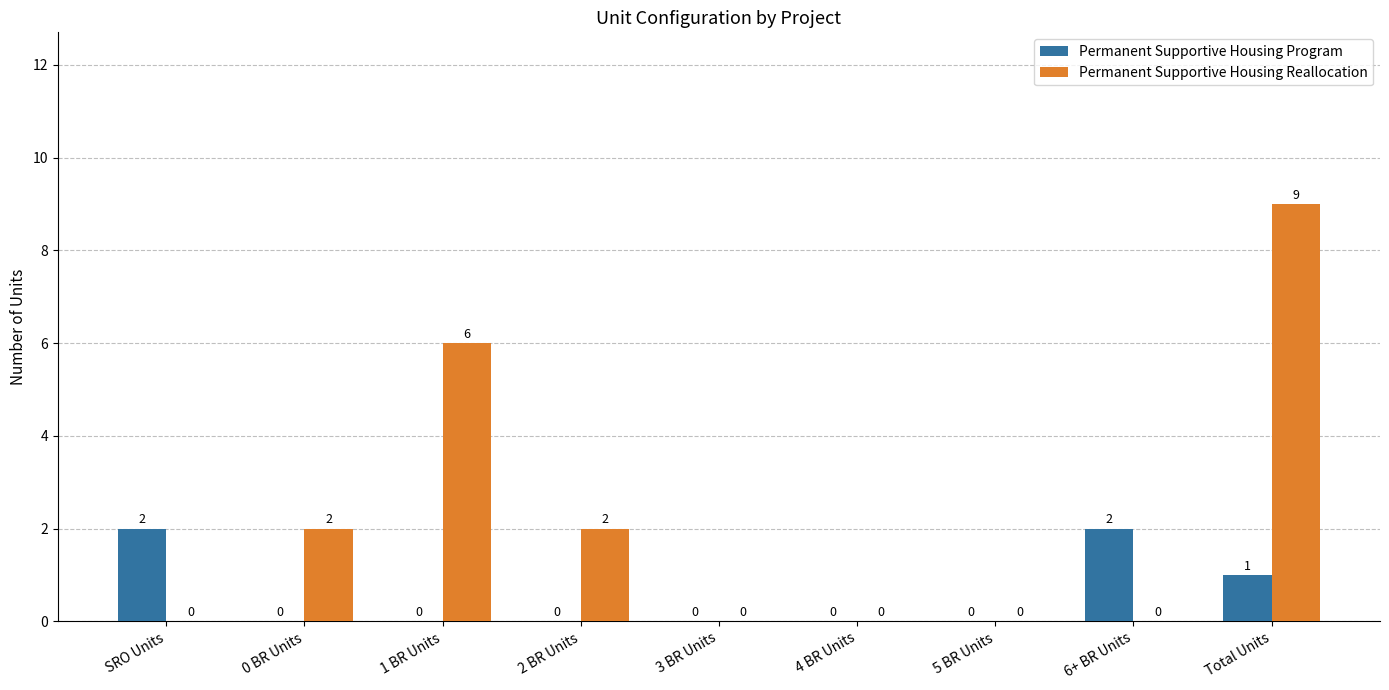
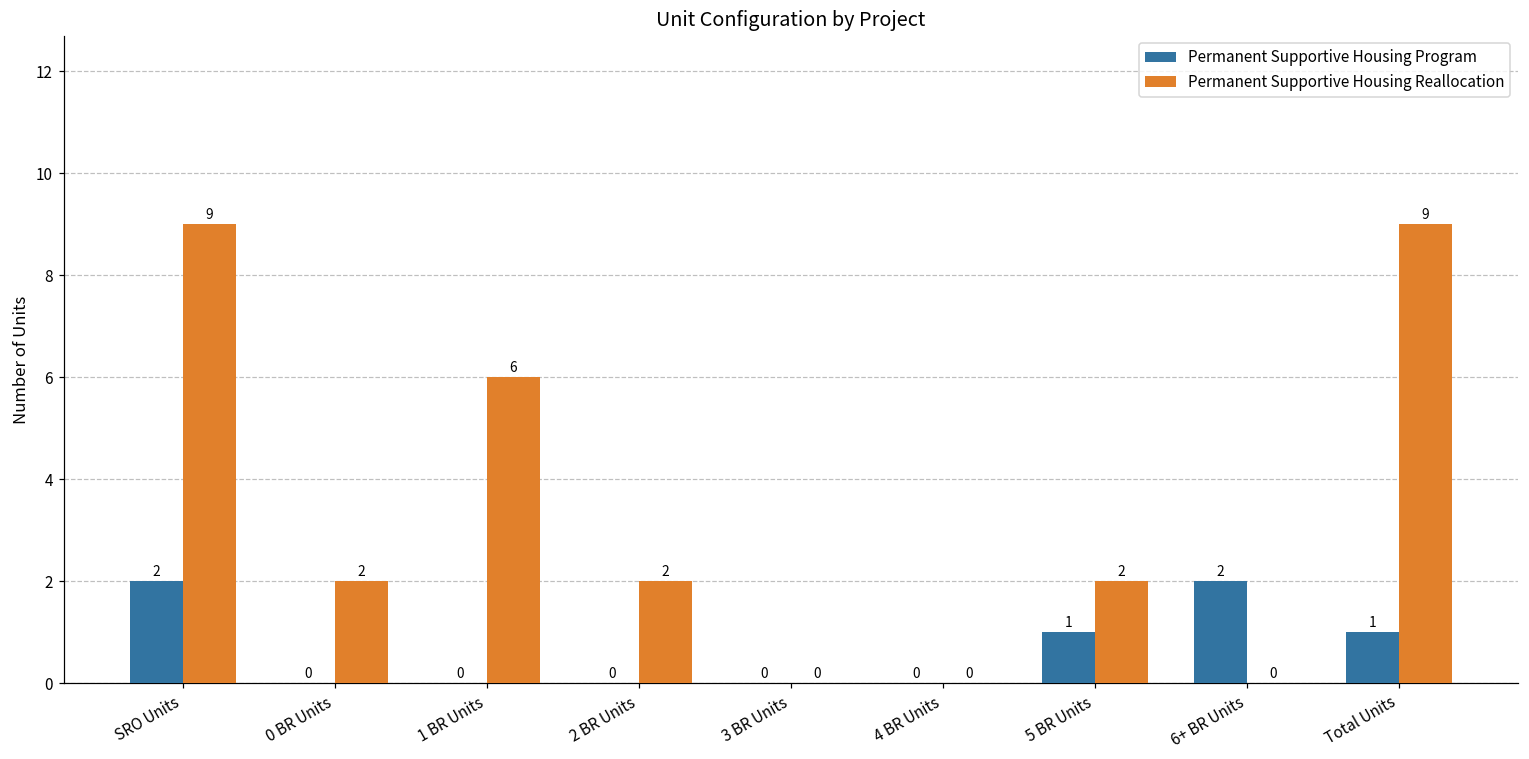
  {
    "Permanent Supportive Housing Program": {
      "SRO Units": 2,
      "0 BR Units": 0,
      "1 BR Units": 0,
      "2 BR Units": 0,
      "3 BR Units": 0,
      "4 BR Units": 0,
-     "5 BR Units": 0,
+     "5 BR Units": 1,
      "6+ BR Units": 2,
      "Total Units": 1
    },
    "Permanent Supportive Housing Reallocation": {
-     "SRO Units": 0,
+     "SRO Units": 9,
      "0 BR Units": 2,
      "1 BR Units": 6,
      "2 BR Units": 2,
      "3 BR Units": 0,
      "4 BR Units": 0,
-     "5 BR Units": 0,
+     "5 BR Units": 2,
      "6+ BR Units": 0,
      "Total Units": 9
    }
  }
